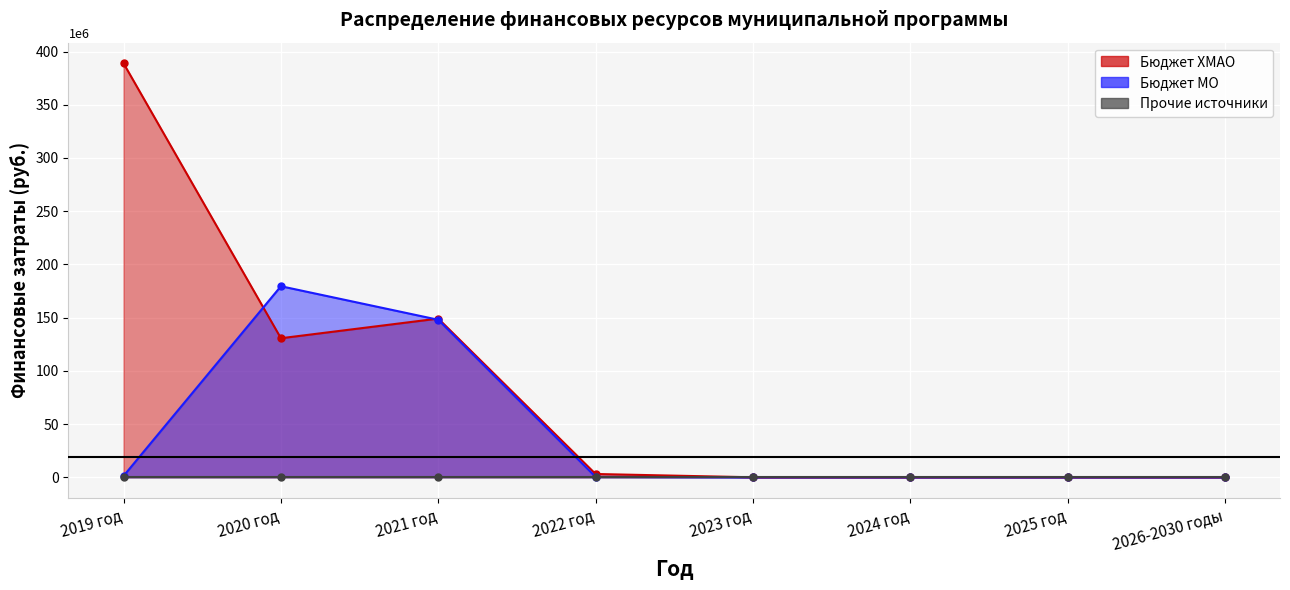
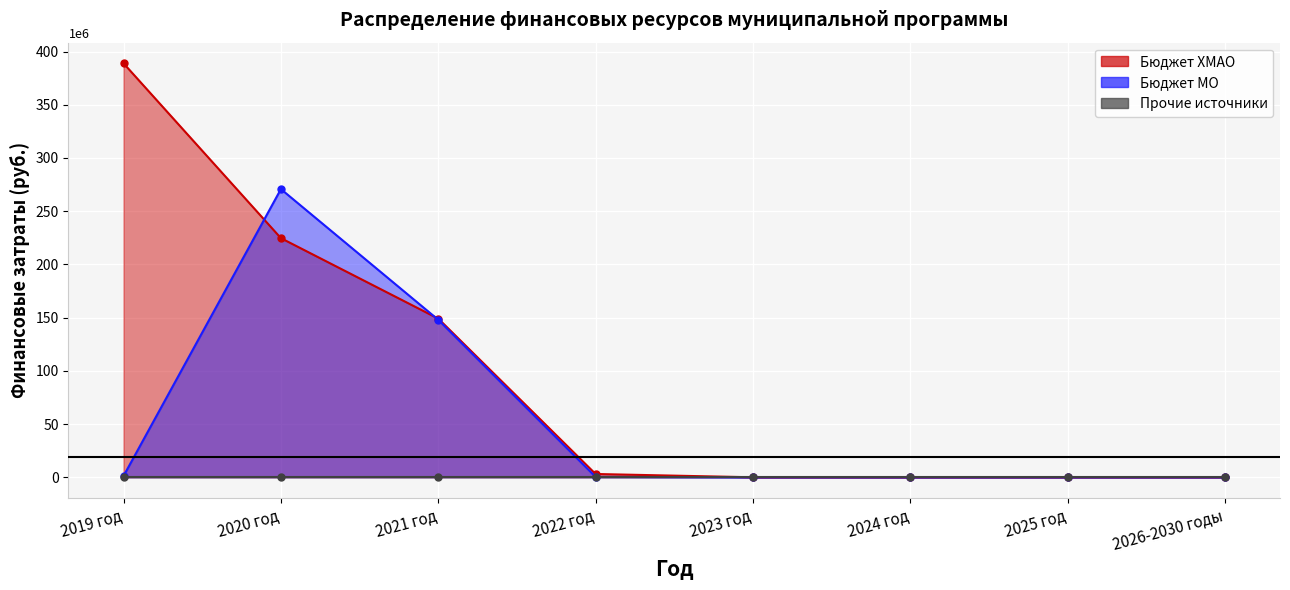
  {
    "Бюджет ХМАО": {
      "2019 год": 389000000,
-     "2020 год": 131000000,
+     "2020 год": 225000000,
      "2022 год": 3000000
    },
    "Бюджет МО": {
-     "2020 год": 180000000
+     "2020 год": 271000000
    },
    "Прочие источники": {
      "2020 год": 0,
      "2021 год": 0
    }
  }
